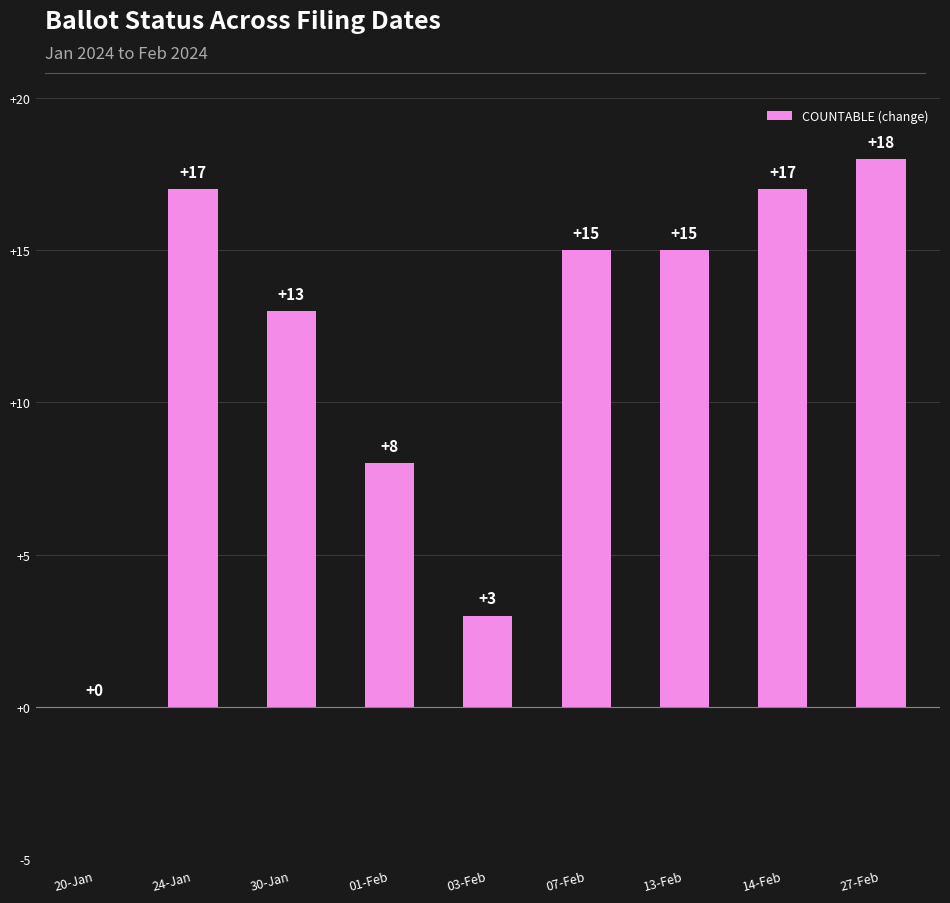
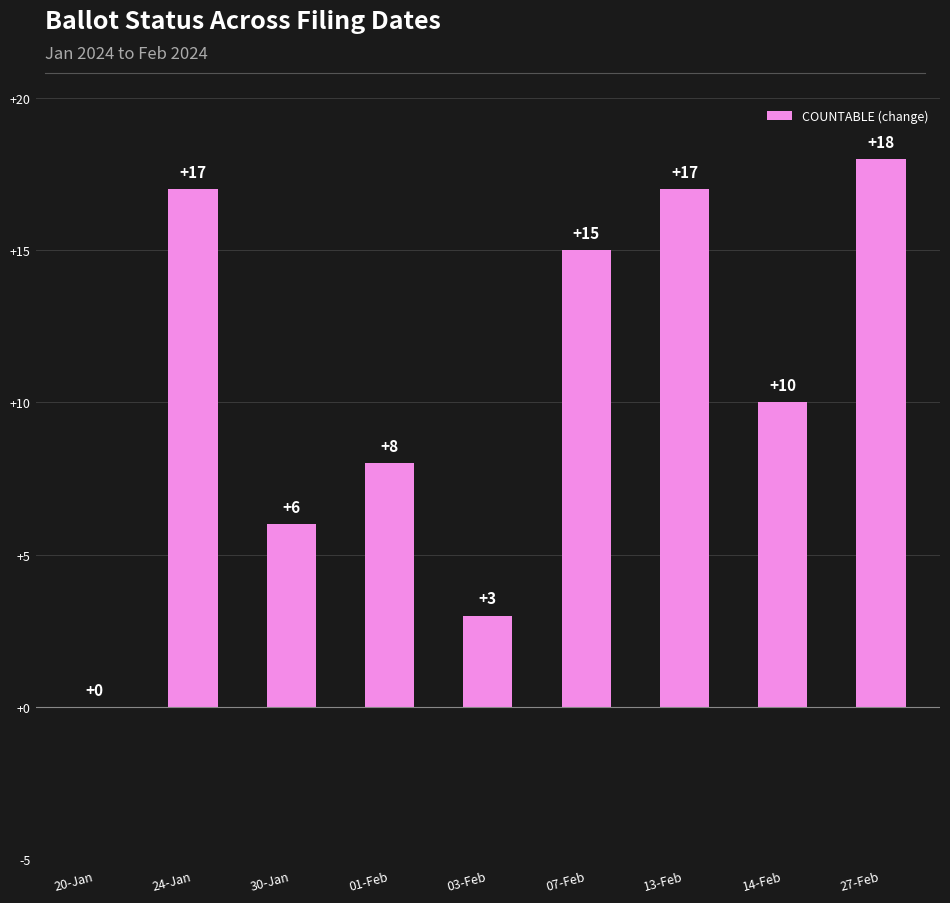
  {
    "20-Jan": "+0",
    "24-Jan": "+17",
-   "30-Jan": "+13",
+   "30-Jan": "+6",
    "01-Feb": "+8",
    "03-Feb": "+3",
    "07-Feb": "+15",
-   "13-Feb": "+15",
-   "14-Feb": "+17",
+   "13-Feb": "+17",
+   "14-Feb": "+10",
    "27-Feb": "+18"
  }
